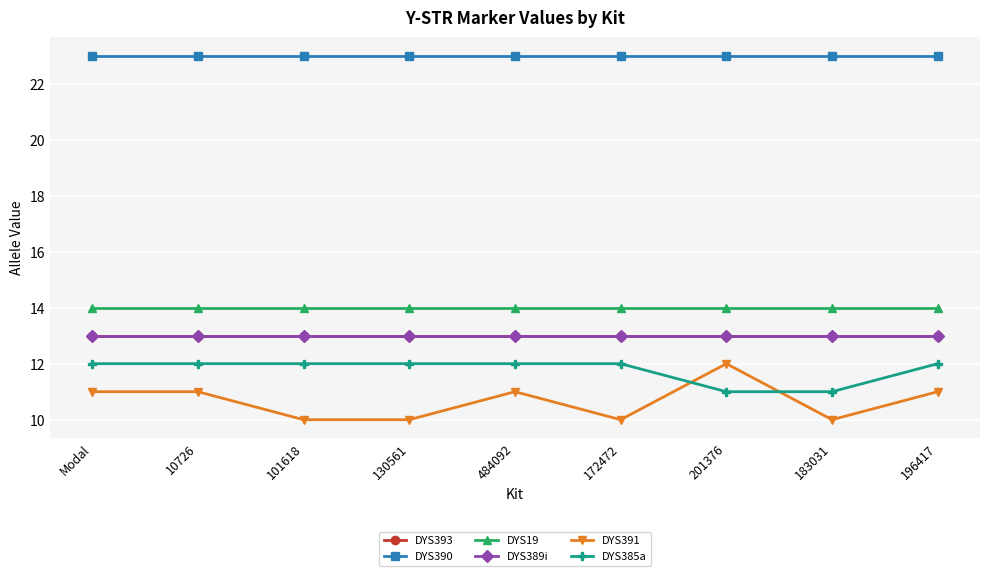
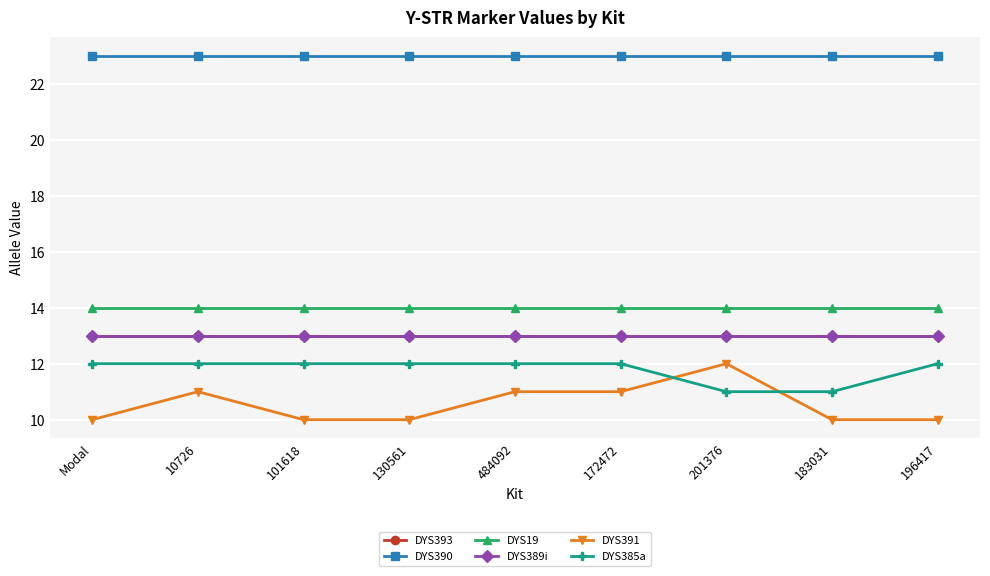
  {
    "DYS389i": {
      "Modal": 13,
      "10726": 13,
      "101618": 13,
      "130561": 13,
      "484092": 13,
      "172472": 13,
      "201376": 13,
      "183031": 13,
      "196417": 13
    },
    "DYS390": {
      "Modal": 23,
      "10726": 23,
      "101618": 23,
      "130561": 23,
      "484092": 23,
      "172472": 23,
      "201376": 23,
      "183031": 23,
      "196417": 23
    },
    "DYS391": {
-     "Modal": 11,
+     "Modal": 10,
      "10726": 11,
      "101618": 10,
      "130561": 10,
      "484092": 11,
-     "172472": 10,
+     "172472": 11,
      "201376": 12,
      "183031": 10,
-     "196417": 11
+     "196417": 10
    }
  }
